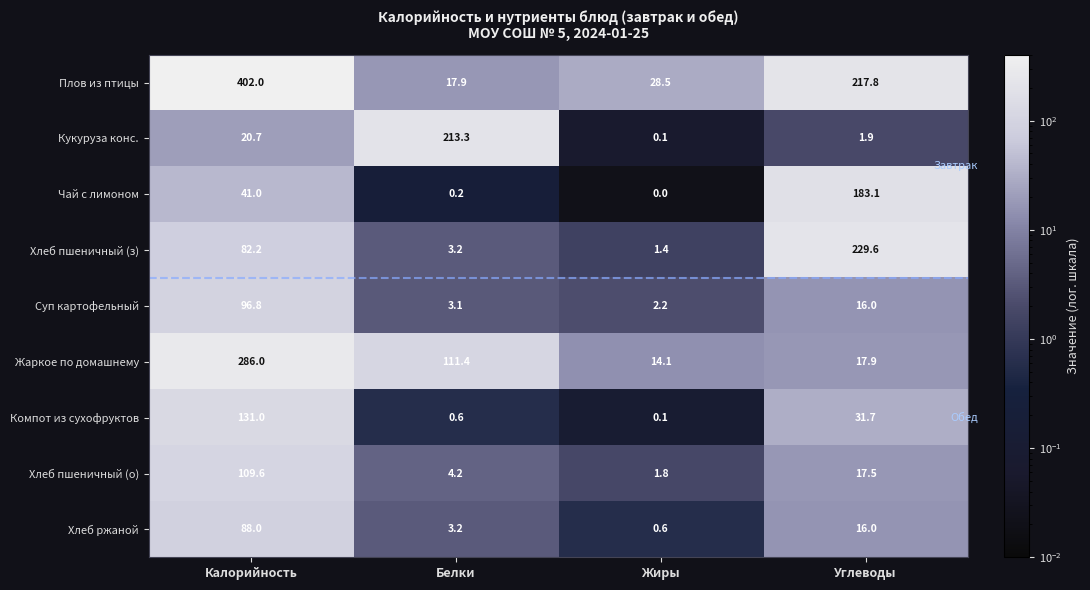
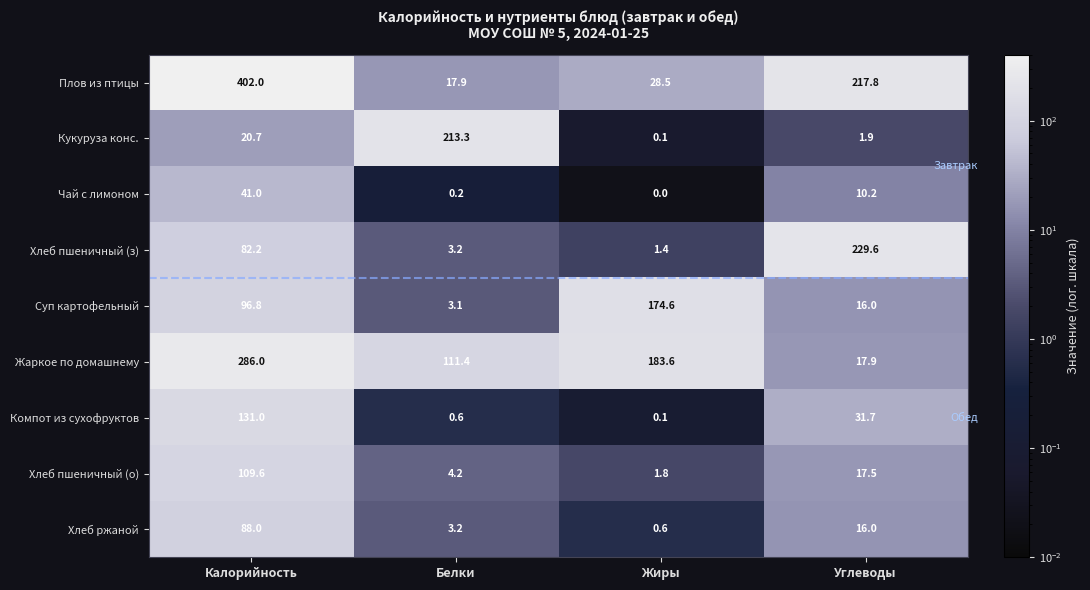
  {
    "Плов из птицы": {
      "Калорийность": 402.0,
      "Белки": 17.9,
      "Жиры": 28.5,
      "Углеводы": 217.8
    },
    "Кукуруза конс.": {
      "Калорийность": 20.7,
      "Белки": 213.3,
      "Жиры": 0.1
    },
    "Чай с лимоном": {
      "Калорийность": 41.0,
      "Белки": 0.2,
      "Жиры": 0.0,
-     "Углеводы": 183.1
+     "Углеводы": 10.2
    },
    "Хлеб пшеничный (з)": {
      "Калорийность": 82.2,
      "Белки": 3.2,
      "Жиры": 1.4,
      "Углеводы": 229.6
    },
    "Суп картофельный": {
      "Белки": 3.1,
-     "Жиры": 2.2,
+     "Жиры": 174.6,
      "Углеводы": 16.0
    },
    "Жаркое по домашнему": {
      "Калорийность": 286.0,
-     "Жиры": 14.1,
+     "Жиры": 183.6,
      "Углеводы": 17.9
    },
    "Компот из сухофруктов": {
      "Белки": 0.6,
      "Жиры": 0.1
    },
    "Хлеб пшеничный (о)": {
      "Белки": 4.2,
      "Жиры": 1.8,
      "Углеводы": 17.5
    },
    "Хлеб ржаной": {
      "Белки": 3.2,
      "Жиры": 0.6,
      "Углеводы": 16.0
    }
  }
